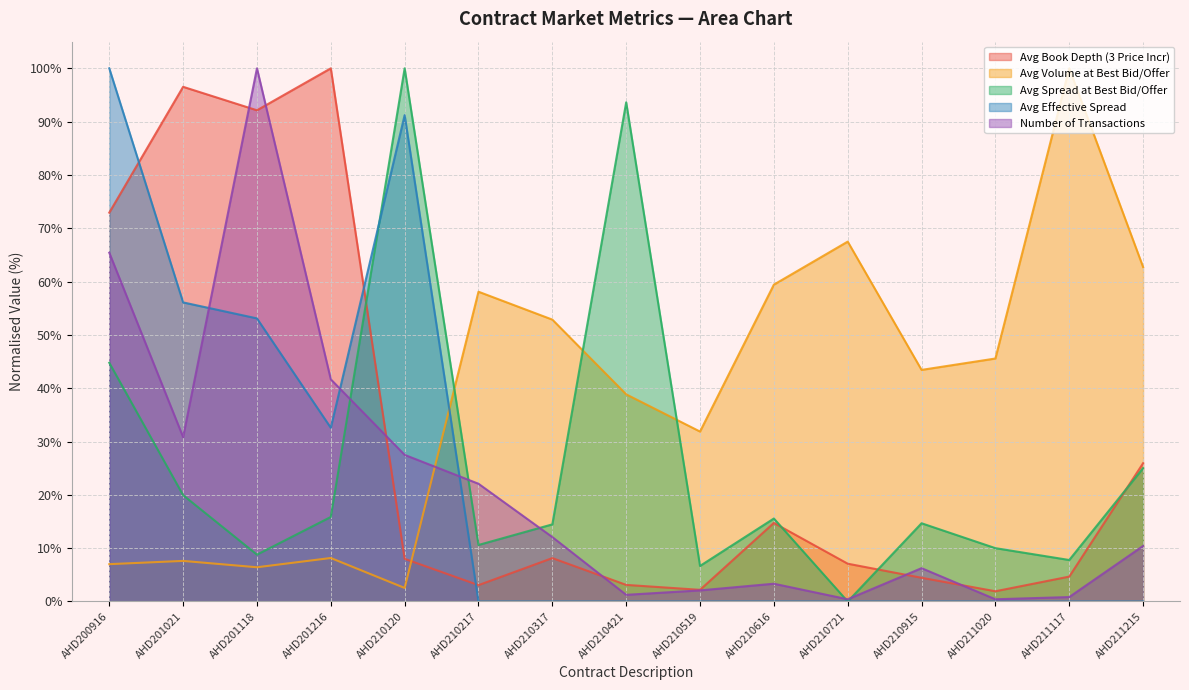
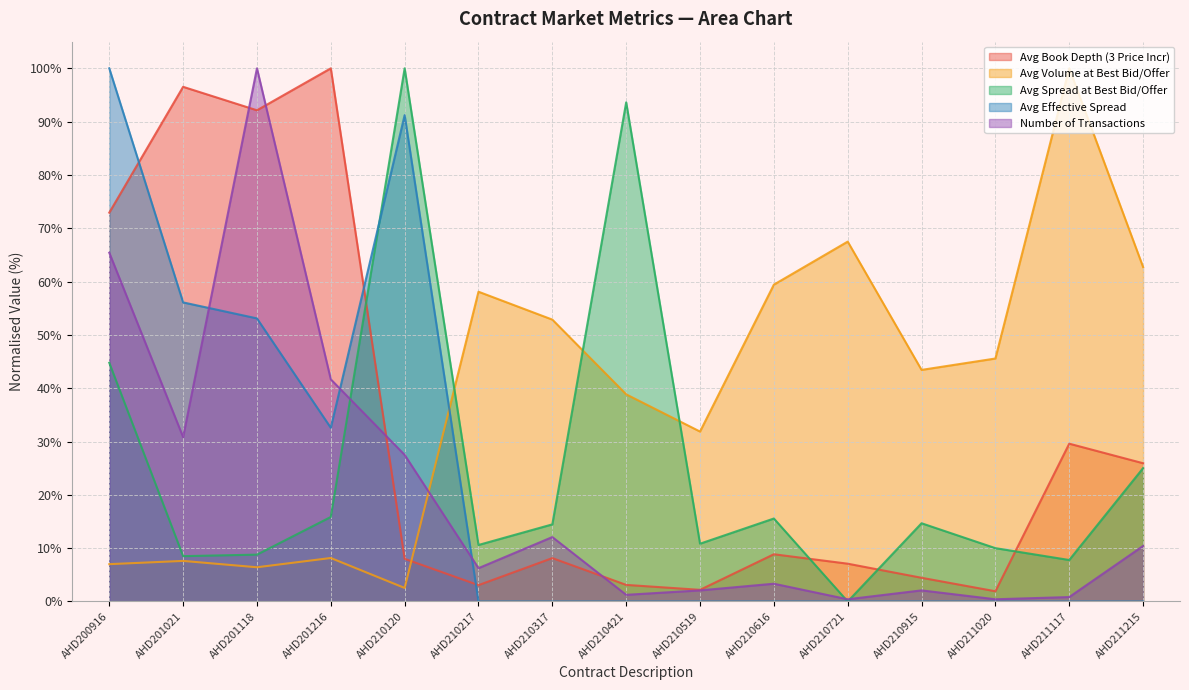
  {
    "Avg Book Depth (3 Price Incr)": {
      "AHD200916": "73%",
      "AHD201021": "97%",
      "AHD201118": "92%",
      "AHD201216": "100%",
      "AHD210120": "8%",
      "AHD210217": "3%",
      "AHD210317": "8%",
      "AHD210421": "3%",
-     "AHD210616": "15%",
+     "AHD210616": "9%",
      "AHD210721": "7%",
      "AHD210915": "4%",
      "AHD211020": "2%",
-     "AHD211117": "5%",
+     "AHD211117": "30%",
      "AHD211215": "26%"
    },
    "Avg Volume at Best Bid/Offer": {
      "AHD200916": "7%",
      "AHD201021": "8%",
      "AHD201118": "6%",
      "AHD201216": "8%",
      "AHD210120": "3%",
      "AHD210217": "58%",
      "AHD210317": "53%",
      "AHD210421": "39%",
      "AHD210519": "32%",
      "AHD210616": "59%",
      "AHD210721": "68%",
      "AHD210915": "43%",
      "AHD211020": "46%",
      "AHD211215": "63%"
    },
    "Avg Spread at Best Bid/Offer": {
      "AHD200916": "45%",
-     "AHD201021": "20%",
+     "AHD201021": "9%",
      "AHD201118": "9%",
      "AHD201216": "16%",
      "AHD210120": "100%",
      "AHD210217": "11%",
      "AHD210317": "14%",
      "AHD210421": "94%",
-     "AHD210519": "7%",
+     "AHD210519": "11%",
      "AHD210616": "16%",
      "AHD210915": "15%",
      "AHD211020": "10%",
      "AHD211117": "8%",
      "AHD211215": "25%"
    },
    "Avg Effective Spread": {
      "AHD200916": "100%",
      "AHD201021": "56%",
      "AHD201118": "53%",
      "AHD201216": "33%",
      "AHD210120": "91%",
      "AHD210217": "0%",
      "AHD210317": "0%",
      "AHD210421": "0%",
      "AHD210519": "0%",
      "AHD210616": "0%",
      "AHD210915": "0%",
      "AHD211117": "0%",
      "AHD211215": "0%"
    },
    "Number of Transactions": {
      "AHD200916": "65%",
      "AHD201021": "31%",
      "AHD201118": "100%",
      "AHD201216": "42%",
      "AHD210120": "28%",
-     "AHD210217": "22%",
+     "AHD210217": "6%",
      "AHD210317": "12%",
      "AHD210421": "1%",
      "AHD210616": "3%",
-     "AHD210915": "6%",
+     "AHD210915": "2%",
      "AHD211117": "1%",
      "AHD211215": "10%"
    }
  }
